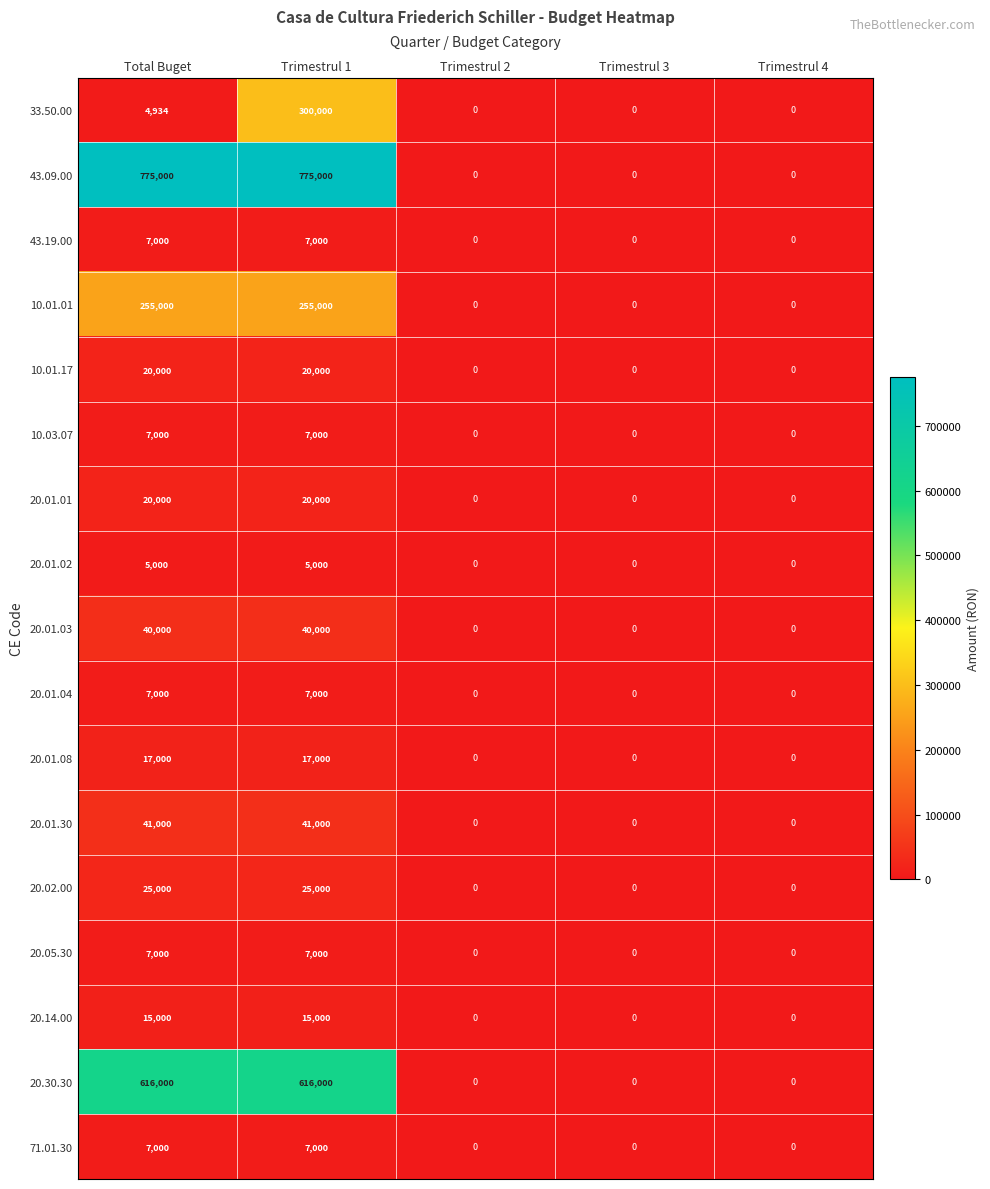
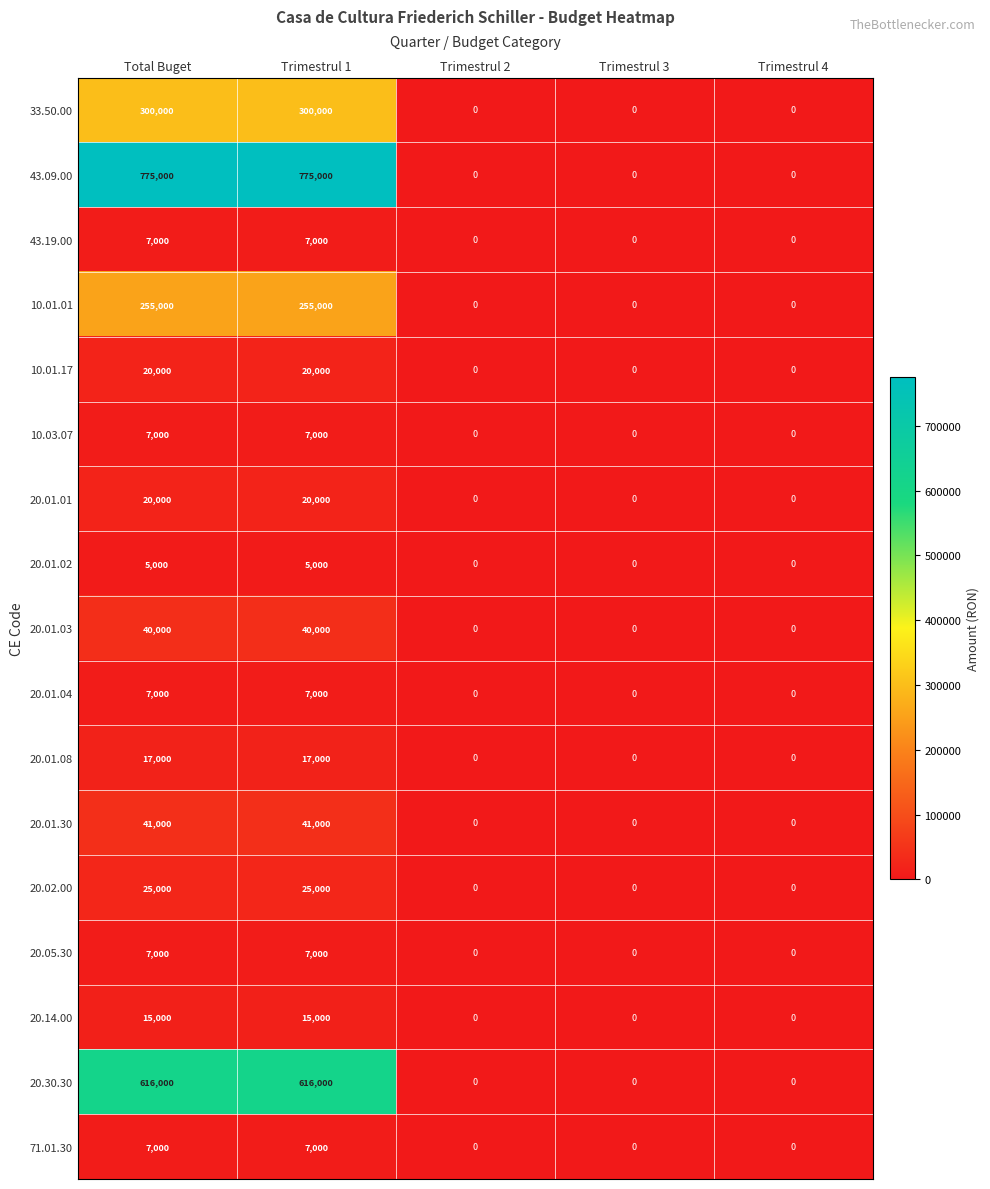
  {
    "33.50.00": {
-     "Total Buget": "4,934",
+     "Total Buget": "300,000",
      "Trimestrul 1": "300,000",
      "Trimestrul 2": "0",
      "Trimestrul 3": "0",
      "Trimestrul 4": "0"
    },
    "43.09.00": {
      "Total Buget": "775,000",
      "Trimestrul 1": "775,000",
      "Trimestrul 2": "0",
      "Trimestrul 3": "0",
      "Trimestrul 4": "0"
    },
    "43.19.00": {
      "Total Buget": "7,000",
      "Trimestrul 1": "7,000",
      "Trimestrul 2": "0",
      "Trimestrul 3": "0",
      "Trimestrul 4": "0"
    },
    "10.01.01": {
      "Total Buget": "255,000",
      "Trimestrul 1": "255,000",
      "Trimestrul 2": "0",
      "Trimestrul 3": "0",
      "Trimestrul 4": "0"
    },
    "10.01.17": {
      "Total Buget": "20,000",
      "Trimestrul 1": "20,000",
      "Trimestrul 2": "0",
      "Trimestrul 3": "0",
      "Trimestrul 4": "0"
    },
    "10.03.07": {
      "Total Buget": "7,000",
      "Trimestrul 1": "7,000",
      "Trimestrul 2": "0",
      "Trimestrul 3": "0",
      "Trimestrul 4": "0"
    },
    "20.01.01": {
      "Total Buget": "20,000",
      "Trimestrul 1": "20,000",
      "Trimestrul 2": "0",
      "Trimestrul 3": "0",
      "Trimestrul 4": "0"
    },
    "20.01.02": {
      "Total Buget": "5,000",
      "Trimestrul 1": "5,000",
      "Trimestrul 2": "0",
      "Trimestrul 3": "0",
      "Trimestrul 4": "0"
    },
    "20.01.03": {
      "Total Buget": "40,000",
      "Trimestrul 1": "40,000",
      "Trimestrul 2": "0",
      "Trimestrul 3": "0",
      "Trimestrul 4": "0"
    },
    "20.01.04": {
      "Total Buget": "7,000",
      "Trimestrul 1": "7,000",
      "Trimestrul 2": "0",
      "Trimestrul 3": "0",
      "Trimestrul 4": "0"
    },
    "20.01.08": {
      "Total Buget": "17,000",
      "Trimestrul 1": "17,000",
      "Trimestrul 2": "0",
      "Trimestrul 3": "0",
      "Trimestrul 4": "0"
    },
    "20.01.30": {
      "Total Buget": "41,000",
      "Trimestrul 1": "41,000",
      "Trimestrul 2": "0",
      "Trimestrul 3": "0",
      "Trimestrul 4": "0"
    },
    "20.02.00": {
      "Total Buget": "25,000",
      "Trimestrul 1": "25,000",
      "Trimestrul 2": "0",
      "Trimestrul 3": "0",
      "Trimestrul 4": "0"
    },
    "20.05.30": {
      "Total Buget": "7,000",
      "Trimestrul 1": "7,000",
      "Trimestrul 2": "0",
      "Trimestrul 3": "0",
      "Trimestrul 4": "0"
    },
    "20.14.00": {
      "Total Buget": "15,000",
      "Trimestrul 1": "15,000",
      "Trimestrul 2": "0",
      "Trimestrul 3": "0",
      "Trimestrul 4": "0"
    },
    "20.30.30": {
      "Total Buget": "616,000",
      "Trimestrul 1": "616,000",
      "Trimestrul 2": "0",
      "Trimestrul 3": "0",
      "Trimestrul 4": "0"
    },
    "71.01.30": {
      "Total Buget": "7,000",
      "Trimestrul 1": "7,000",
      "Trimestrul 2": "0",
      "Trimestrul 3": "0",
      "Trimestrul 4": "0"
    }
  }
